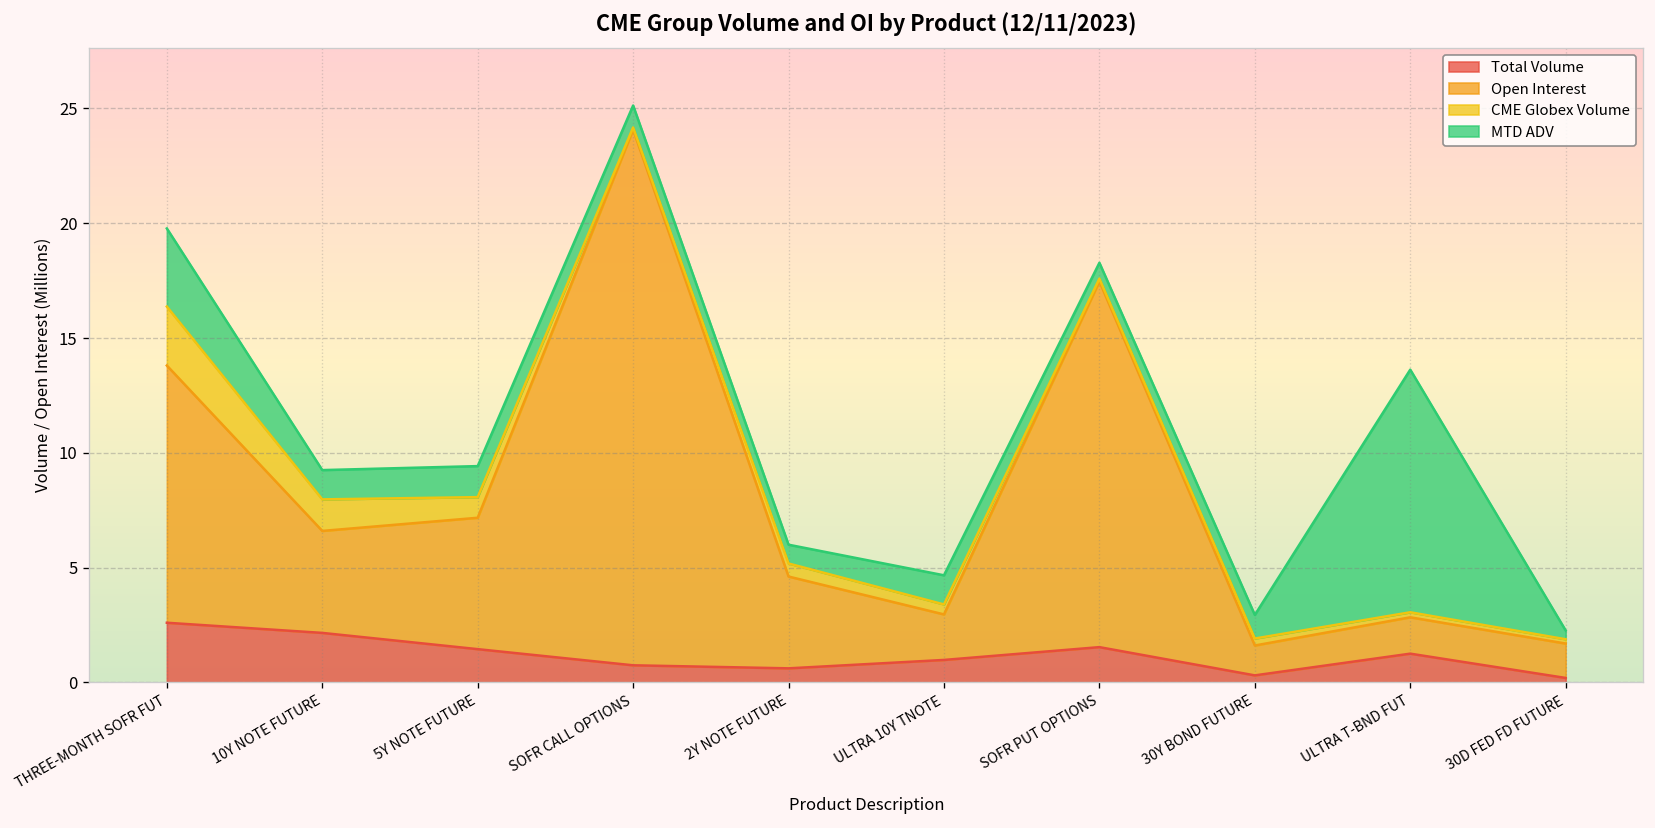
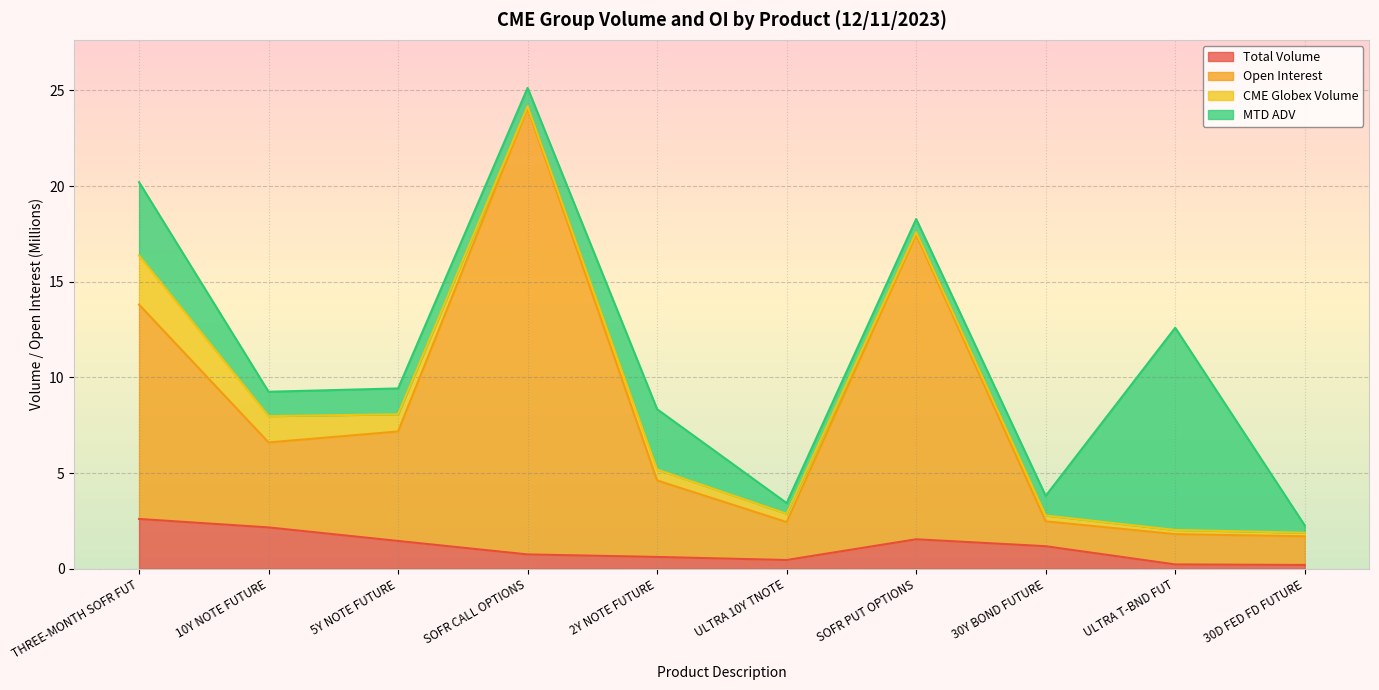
  {
    "Total Volume": {
      "THREE-MONTH SOFR FUT": 2.6,
      "10Y NOTE FUTURE": 2.2,
      "5Y NOTE FUTURE": 1.5,
      "SOFR CALL OPTIONS": 0.7,
      "2Y NOTE FUTURE": 0.6,
-     "ULTRA 10Y TNOTE": 1.0,
+     "ULTRA 10Y TNOTE": 0.5,
      "SOFR PUT OPTIONS": 1.5,
-     "30Y BOND FUTURE": 0.3,
-     "ULTRA T-BND FUT": 1.3,
+     "30Y BOND FUTURE": 1.2,
+     "ULTRA T-BND FUT": 0.2,
      "30D FED FD FUTURE": 0.2
    },
    "MTD ADV": {
-     "THREE-MONTH SOFR FUT": 3.4,
+     "THREE-MONTH SOFR FUT": 3.8,
      "10Y NOTE FUTURE": 1.3,
      "5Y NOTE FUTURE": 1.4,
      "SOFR CALL OPTIONS": 1.0,
-     "2Y NOTE FUTURE": 0.8,
-     "ULTRA 10Y TNOTE": 1.3,
+     "2Y NOTE FUTURE": 3.2,
+     "ULTRA 10Y TNOTE": 0.6,
      "SOFR PUT OPTIONS": 0.7,
      "30Y BOND FUTURE": 1.0,
      "ULTRA T-BND FUT": 10.6,
      "30D FED FD FUTURE": 0.4
    }
  }
